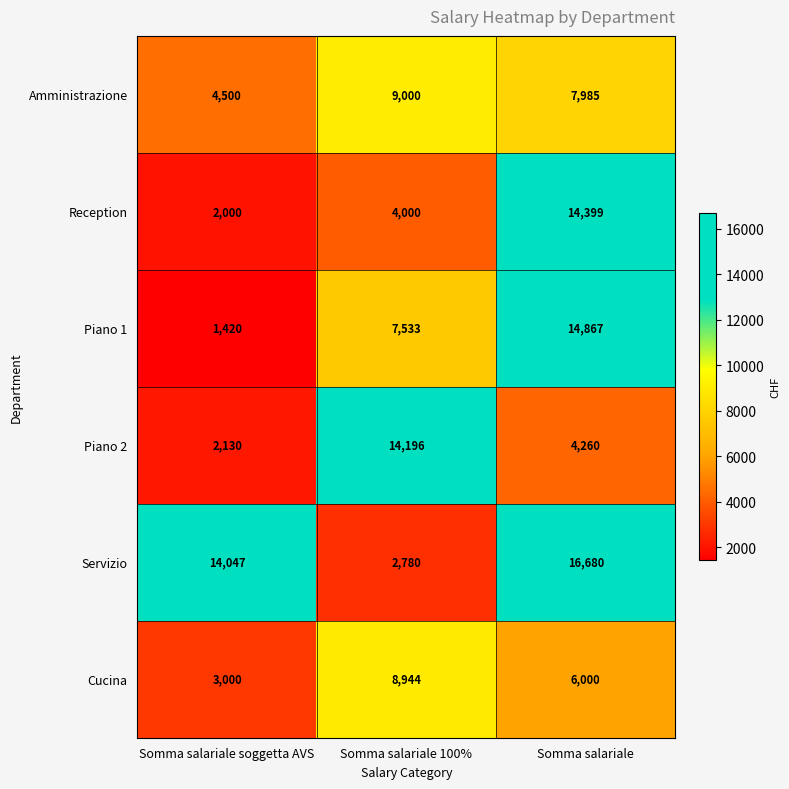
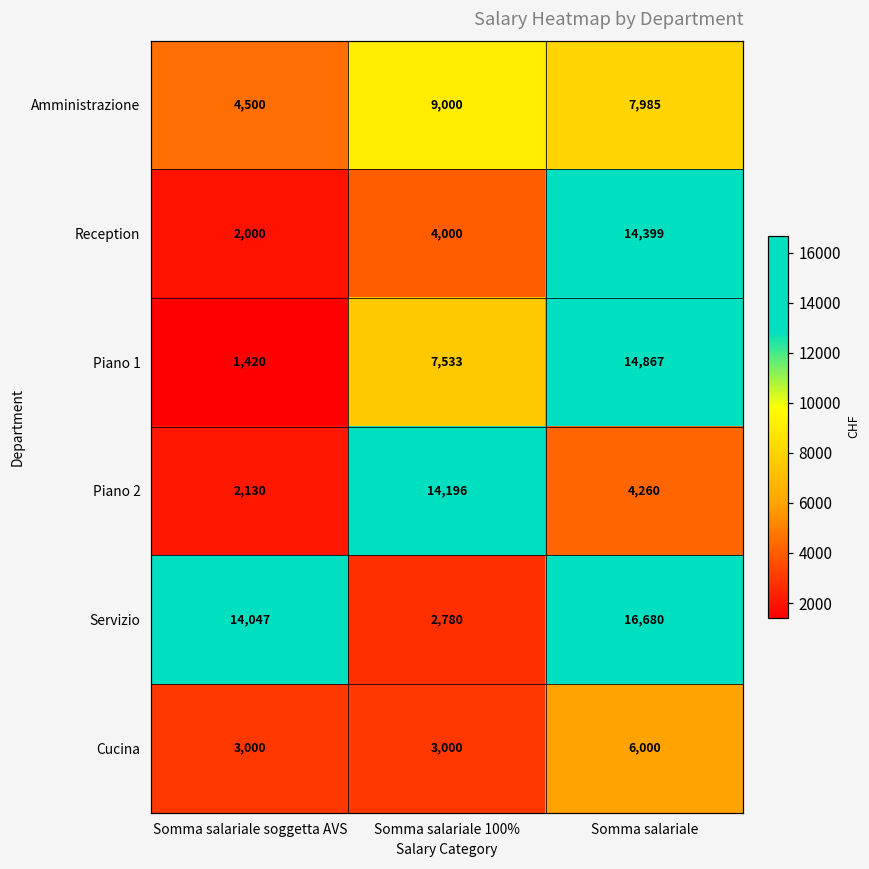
  {
    "Amministrazione": {
      "Somma salariale soggetta AVS": "4,500",
      "Somma salariale 100%": "9,000",
      "Somma salariale": "7,985"
    },
    "Reception": {
      "Somma salariale soggetta AVS": "2,000",
      "Somma salariale 100%": "4,000",
      "Somma salariale": "14,399"
    },
    "Piano 1": {
      "Somma salariale soggetta AVS": "1,420",
      "Somma salariale 100%": "7,533",
      "Somma salariale": "14,867"
    },
    "Piano 2": {
      "Somma salariale soggetta AVS": "2,130",
      "Somma salariale 100%": "14,196",
      "Somma salariale": "4,260"
    },
    "Servizio": {
      "Somma salariale soggetta AVS": "14,047",
      "Somma salariale 100%": "2,780",
      "Somma salariale": "16,680"
    },
    "Cucina": {
      "Somma salariale soggetta AVS": "3,000",
-     "Somma salariale 100%": "8,944",
+     "Somma salariale 100%": "3,000",
      "Somma salariale": "6,000"
    }
  }
